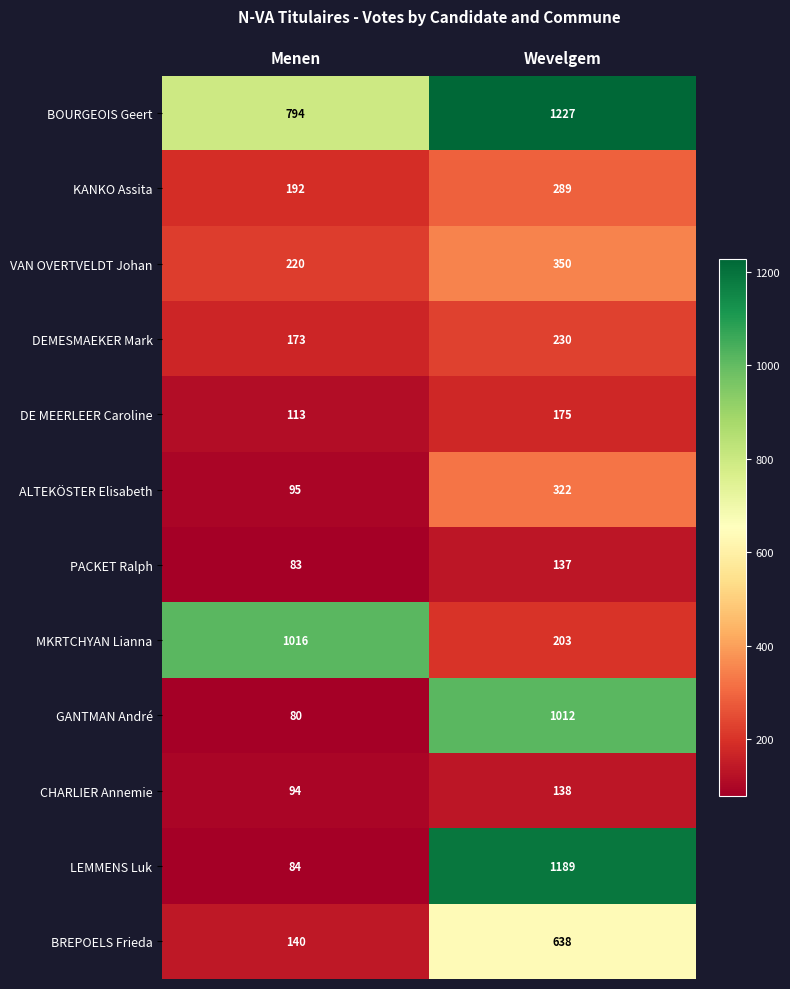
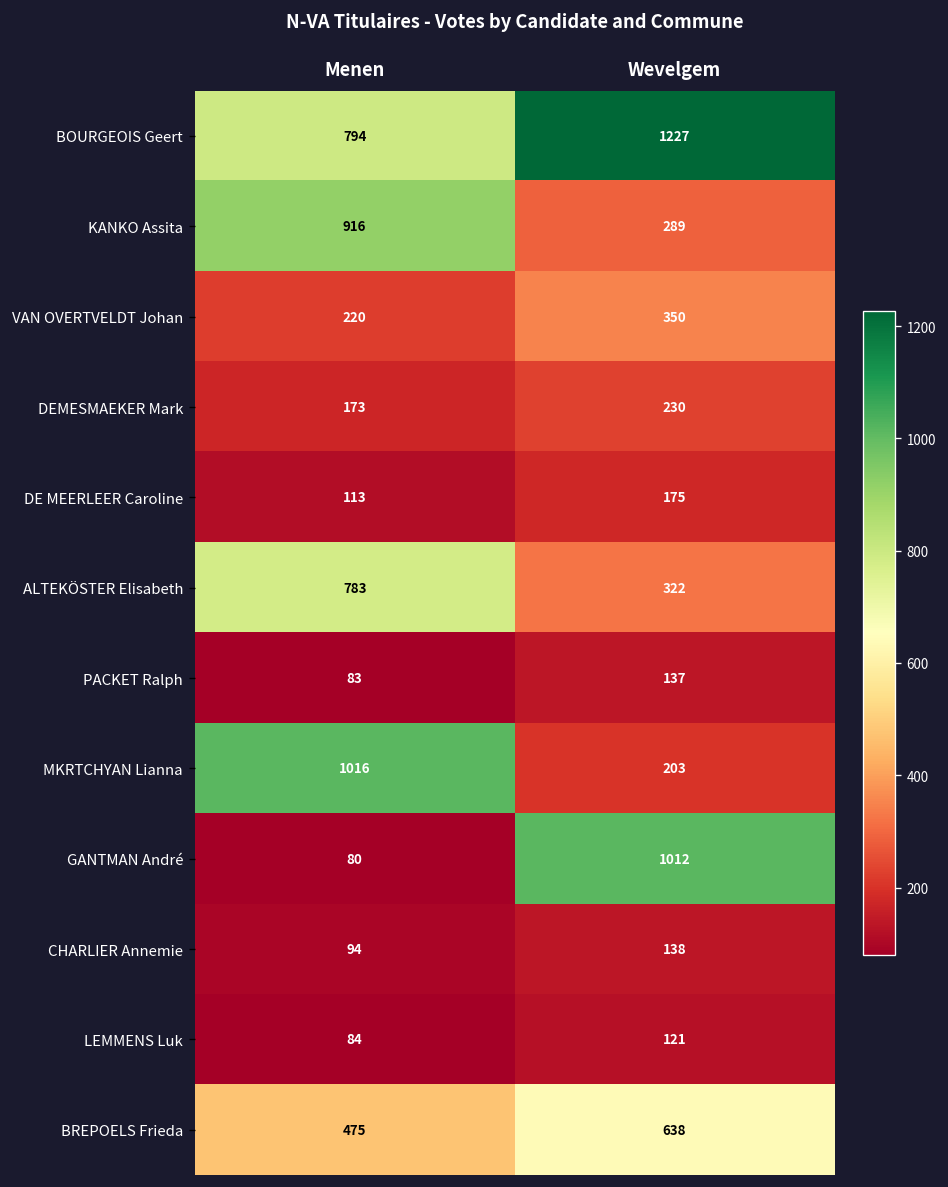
  {
    "BOURGEOIS Geert": {
      "Menen": 794,
      "Wevelgem": 1227
    },
    "KANKO Assita": {
-     "Menen": 192,
+     "Menen": 916,
      "Wevelgem": 289
    },
    "VAN OVERTVELDT Johan": {
      "Menen": 220,
      "Wevelgem": 350
    },
    "DEMESMAEKER Mark": {
      "Menen": 173,
      "Wevelgem": 230
    },
    "DE MEERLEER Caroline": {
      "Menen": 113,
      "Wevelgem": 175
    },
    "ALTEKÖSTER Elisabeth": {
-     "Menen": 95,
+     "Menen": 783,
      "Wevelgem": 322
    },
    "PACKET Ralph": {
      "Menen": 83,
      "Wevelgem": 137
    },
    "MKRTCHYAN Lianna": {
      "Menen": 1016,
      "Wevelgem": 203
    },
    "GANTMAN André": {
      "Menen": 80,
      "Wevelgem": 1012
    },
    "CHARLIER Annemie": {
      "Menen": 94,
      "Wevelgem": 138
    },
    "LEMMENS Luk": {
      "Menen": 84,
-     "Wevelgem": 1189
+     "Wevelgem": 121
    },
    "BREPOELS Frieda": {
-     "Menen": 140,
+     "Menen": 475,
      "Wevelgem": 638
    }
  }
